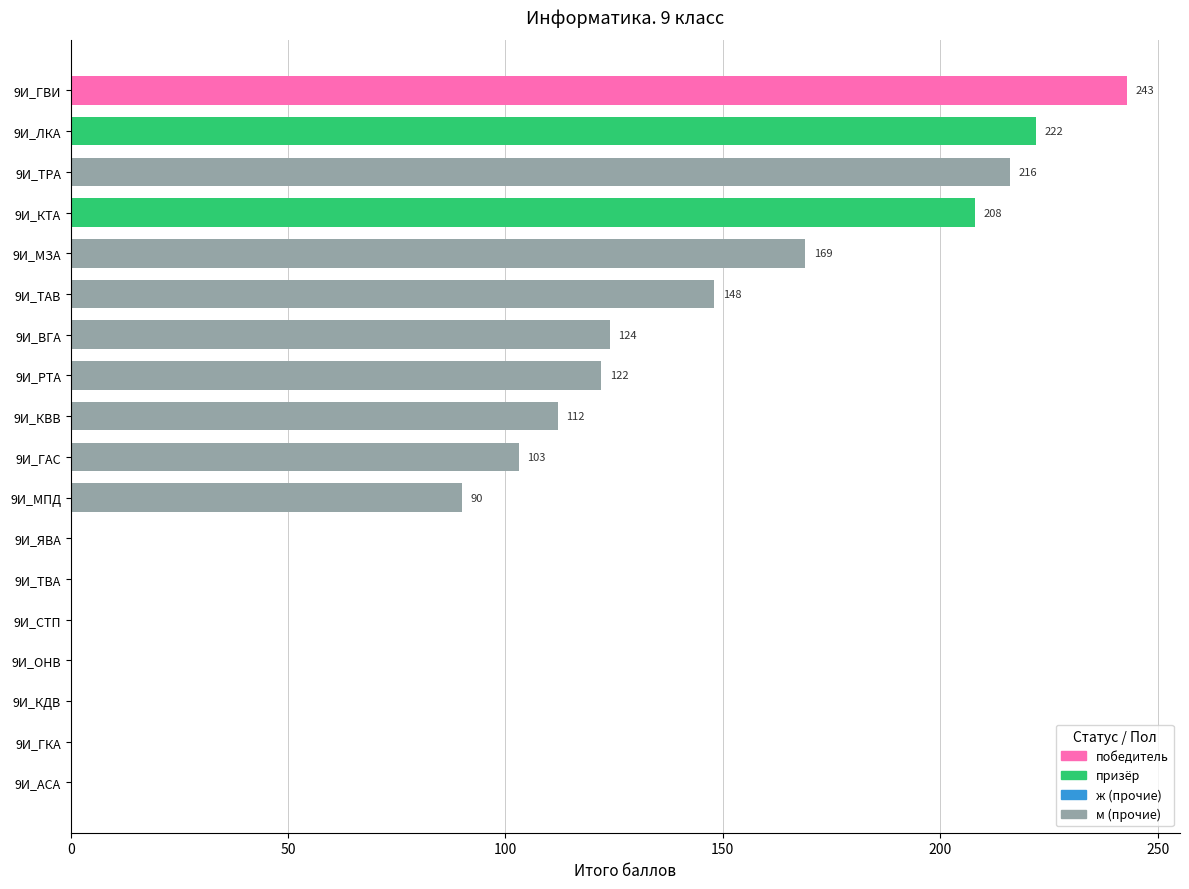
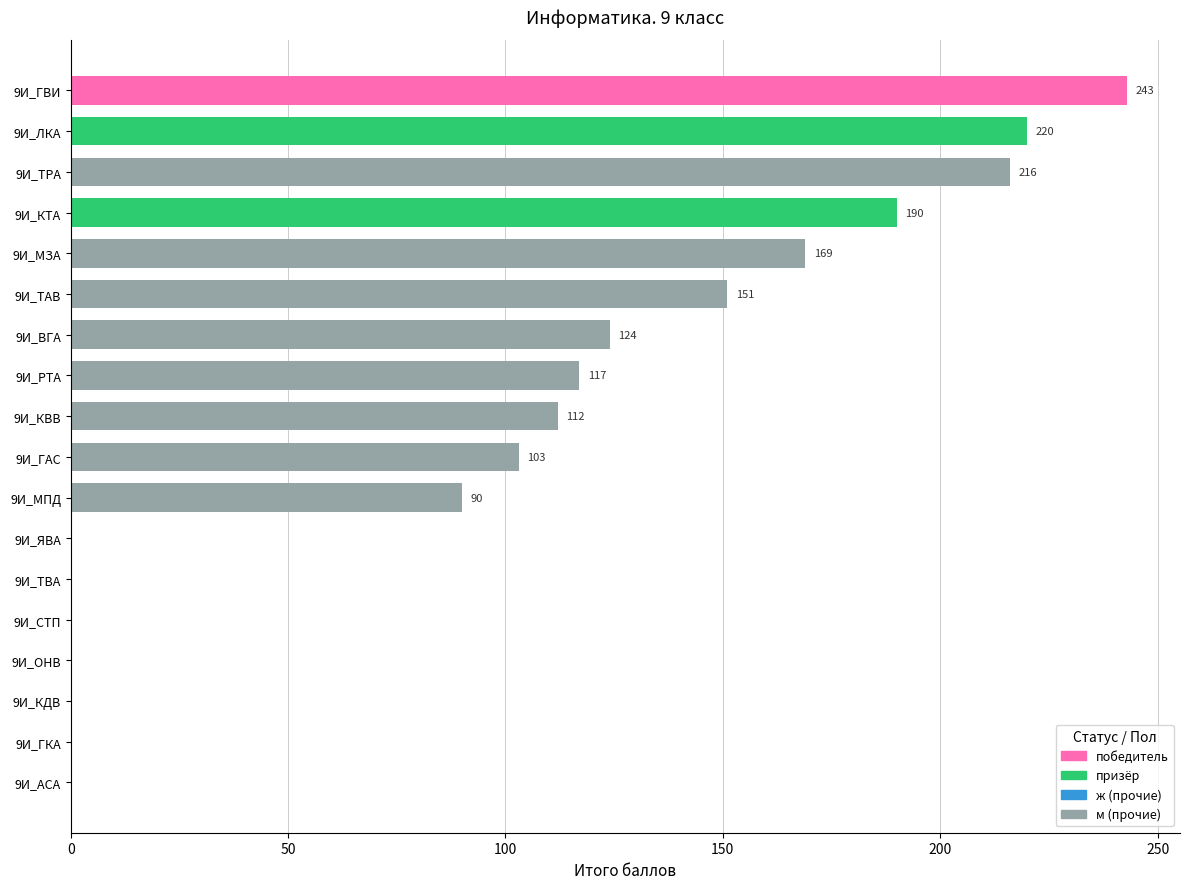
  {
    "9И_ГВИ": 243,
-   "9И_ЛКА": 222,
+   "9И_ЛКА": 220,
    "9И_ТРА": 216,
-   "9И_КТА": 208,
+   "9И_КТА": 190,
    "9И_МЗА": 169,
-   "9И_ТАВ": 148,
+   "9И_ТАВ": 151,
    "9И_ВГА": 124,
-   "9И_РТА": 122,
+   "9И_РТА": 117,
    "9И_КВВ": 112,
    "9И_ГАС": 103,
    "9И_МПД": 90
  }
